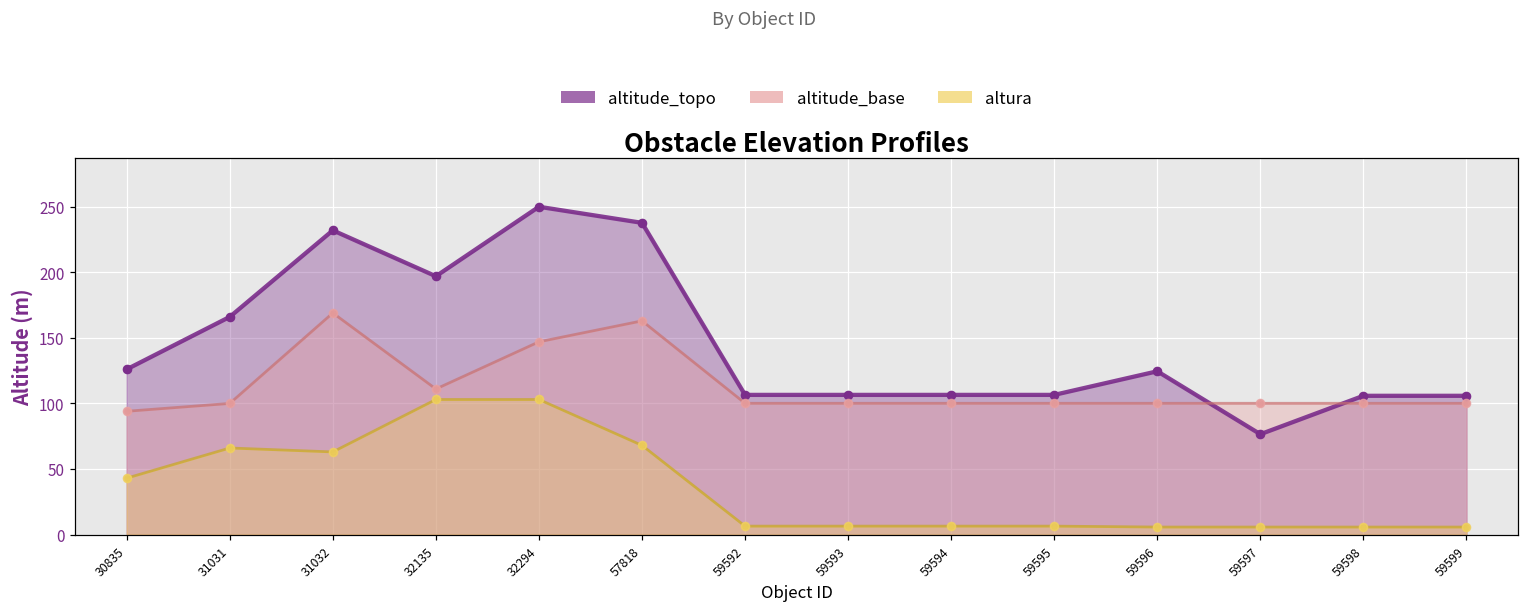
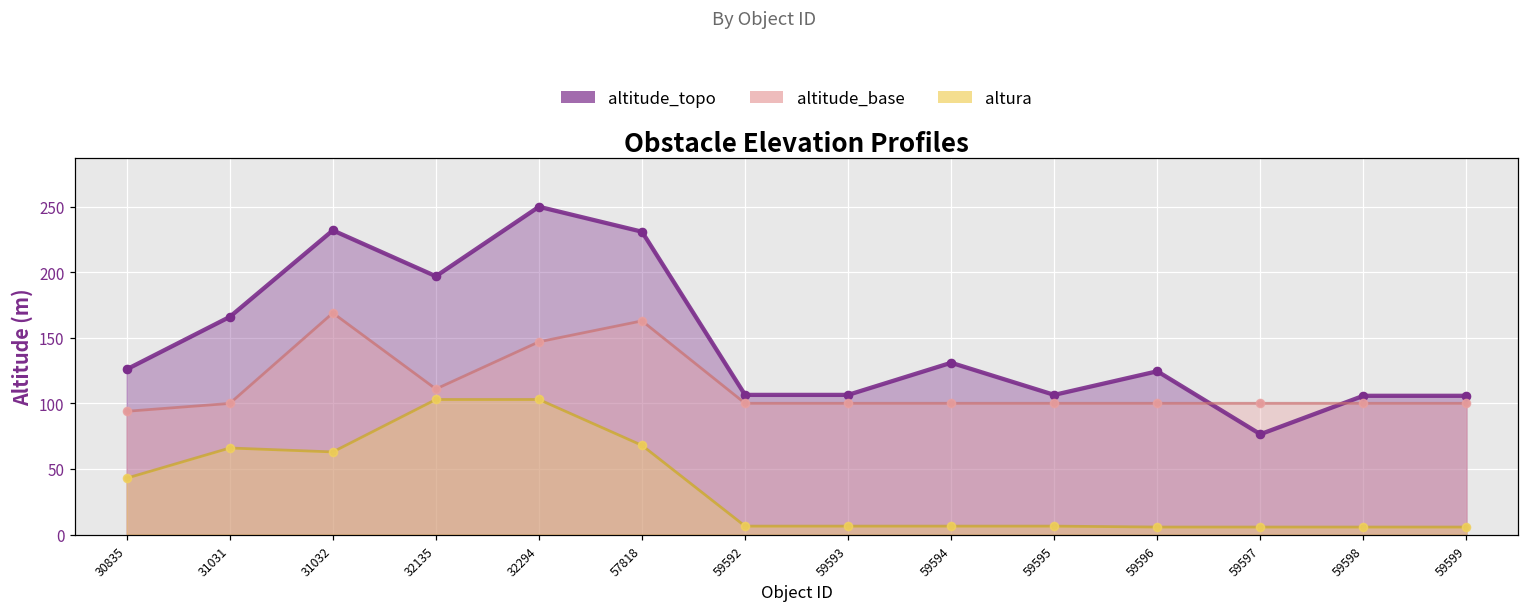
  {
    "altitude_topo": {
      "30835": 126,
      "31031": 166,
      "31032": 232,
      "32135": 197,
      "32294": 250,
-     "57818": 238,
+     "57818": 231,
      "59592": 107,
      "59593": 107,
-     "59594": 107,
+     "59594": 131,
      "59595": 107,
      "59596": 125,
      "59597": 77,
      "59598": 106,
      "59599": 106
    }
  }
